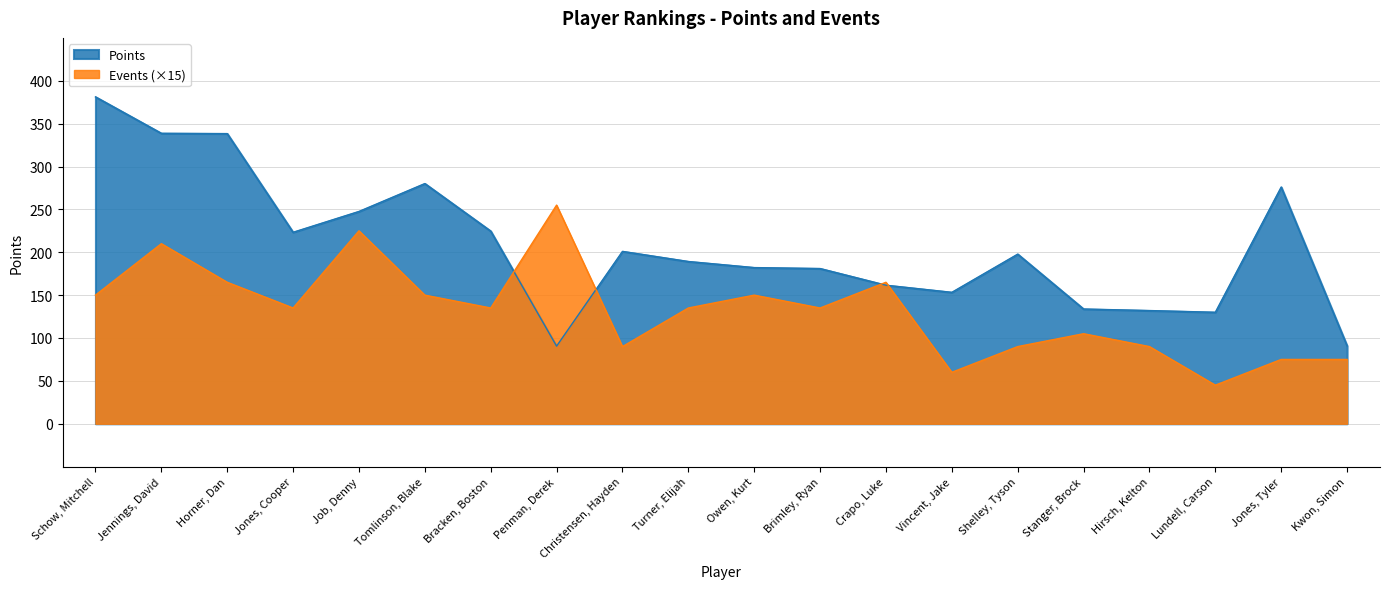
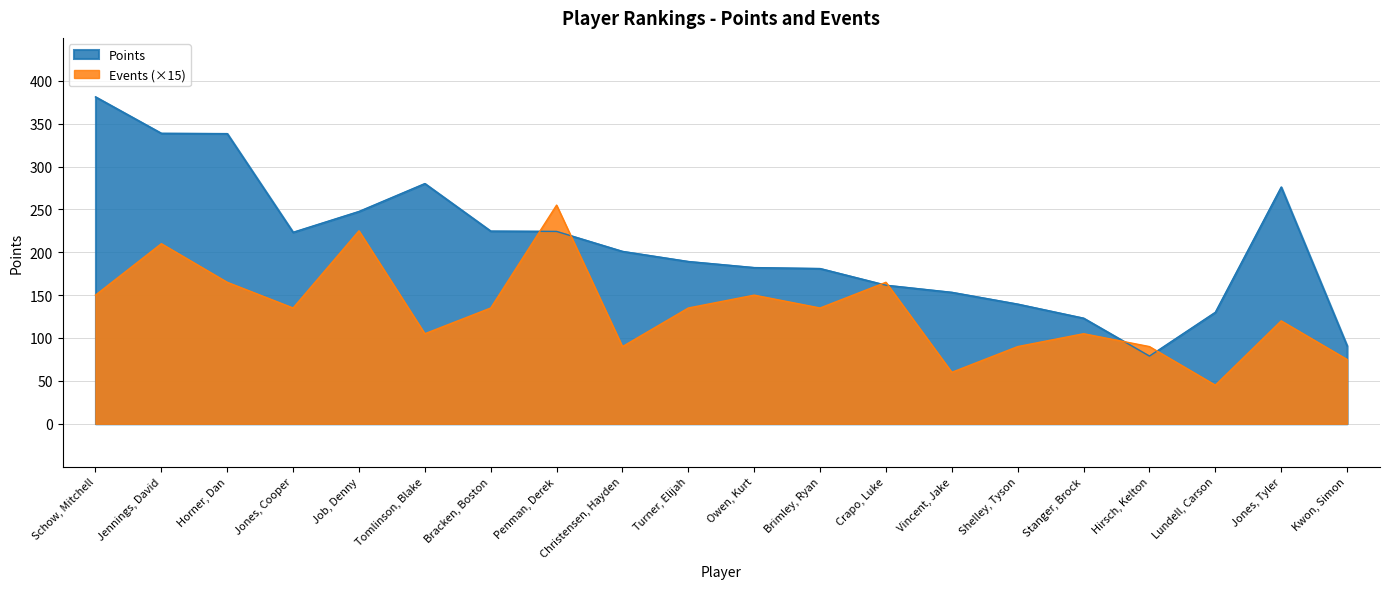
  {
    "Points": {
      "Schow, Mitchell": 380,
      "Jennings, David": 340,
      "Horner, Dan": 340,
      "Jones, Cooper": 220,
      "Job, Denny": 250,
      "Tomlinson, Blake": 280,
      "Bracken, Boston": 220,
-     "Penman, Derek": 90,
+     "Penman, Derek": 220,
      "Christensen, Hayden": 200,
      "Turner, Elijah": 190,
      "Owen, Kurt": 180,
      "Brimley, Ryan": 180,
      "Crapo, Luke": 160,
      "Vincent, Jake": 150,
-     "Shelley, Tyson": 200,
-     "Stanger, Brock": 130,
-     "Hirsch, Kelton": 130,
+     "Shelley, Tyson": 140,
+     "Stanger, Brock": 120,
+     "Hirsch, Kelton": 80,
      "Lundell, Carson": 130,
      "Jones, Tyler": 280,
      "Kwon, Simon": 90
    },
    "Events (×15)": {
      "Schow, Mitchell": 150,
      "Jennings, David": 210,
      "Horner, Dan": 170,
      "Jones, Cooper": 140,
      "Job, Denny": 230,
-     "Tomlinson, Blake": 150,
+     "Tomlinson, Blake": 110,
      "Bracken, Boston": 140,
      "Penman, Derek": 260,
      "Christensen, Hayden": 90,
      "Turner, Elijah": 140,
      "Owen, Kurt": 150,
      "Brimley, Ryan": 140,
      "Crapo, Luke": 170,
      "Vincent, Jake": 60,
      "Shelley, Tyson": 90,
      "Stanger, Brock": 110,
      "Hirsch, Kelton": 90,
      "Lundell, Carson": 50,
-     "Jones, Tyler": 80,
+     "Jones, Tyler": 120,
      "Kwon, Simon": 80
    }
  }
